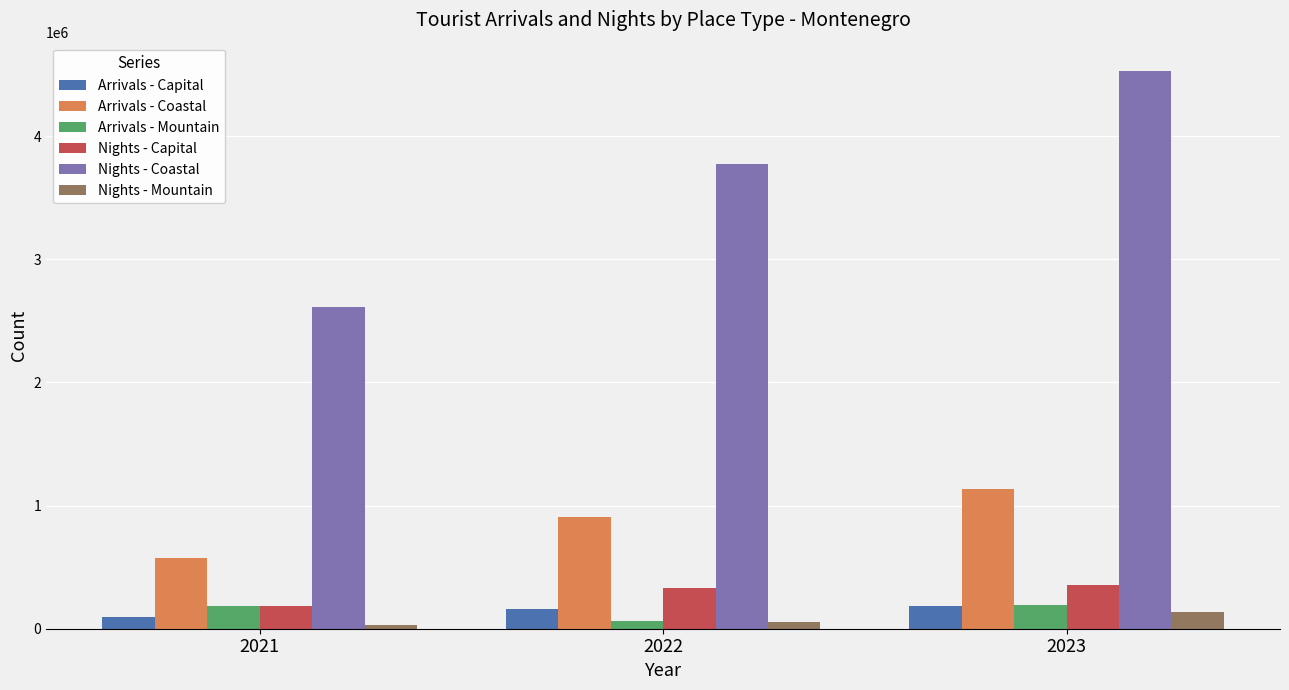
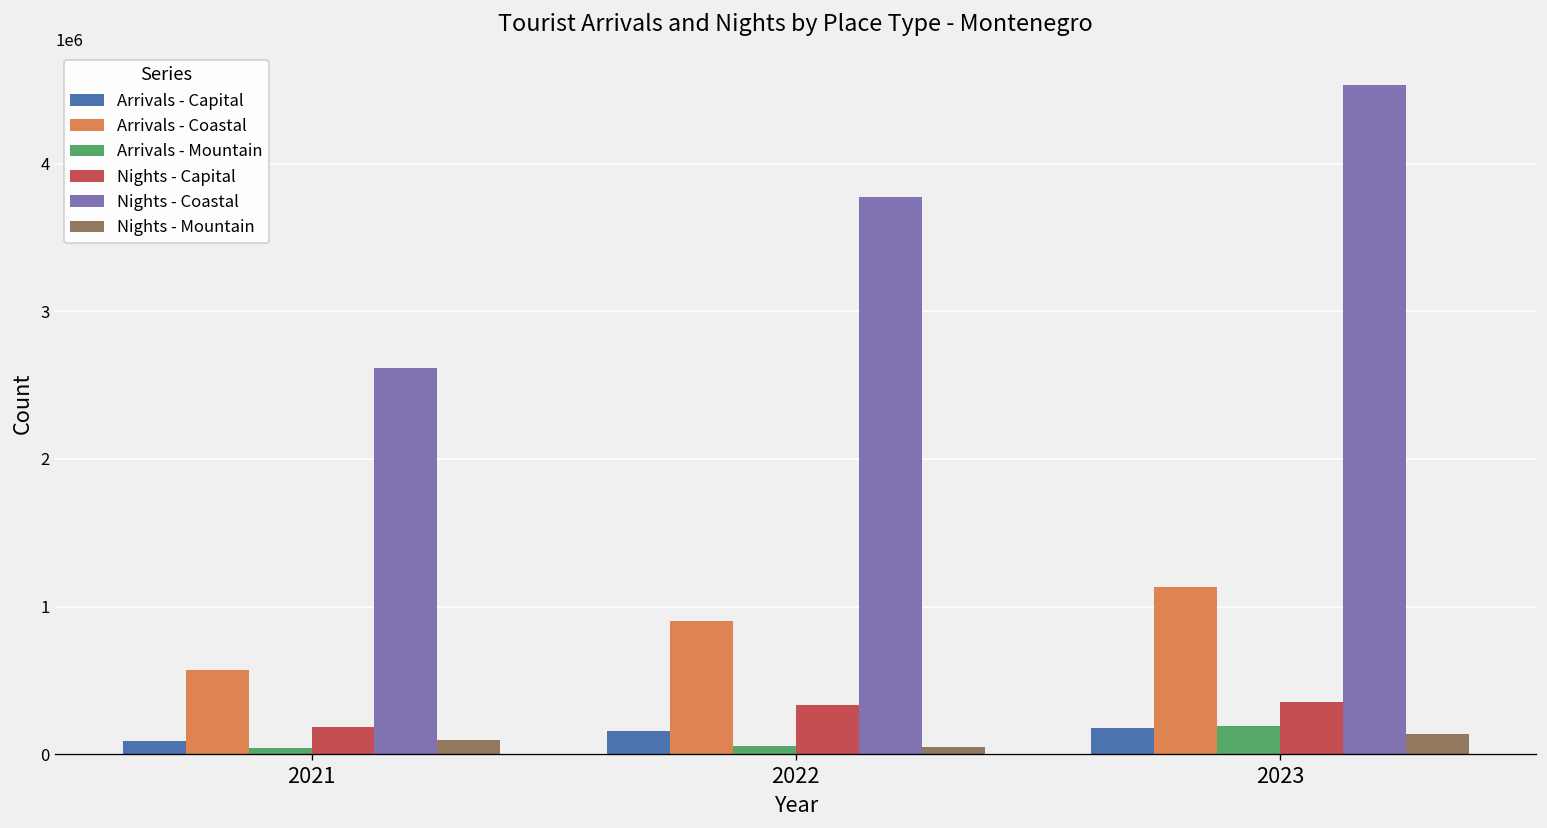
  {
    "Arrivals - Mountain": {
-     "2021": 190000,
+     "2021": 40000,
      "2022": 60000,
      "2023": 190000
    },
    "Nights - Mountain": {
-     "2021": 30000,
+     "2021": 100000,
      "2022": 50000,
      "2023": 140000
    }
  }
